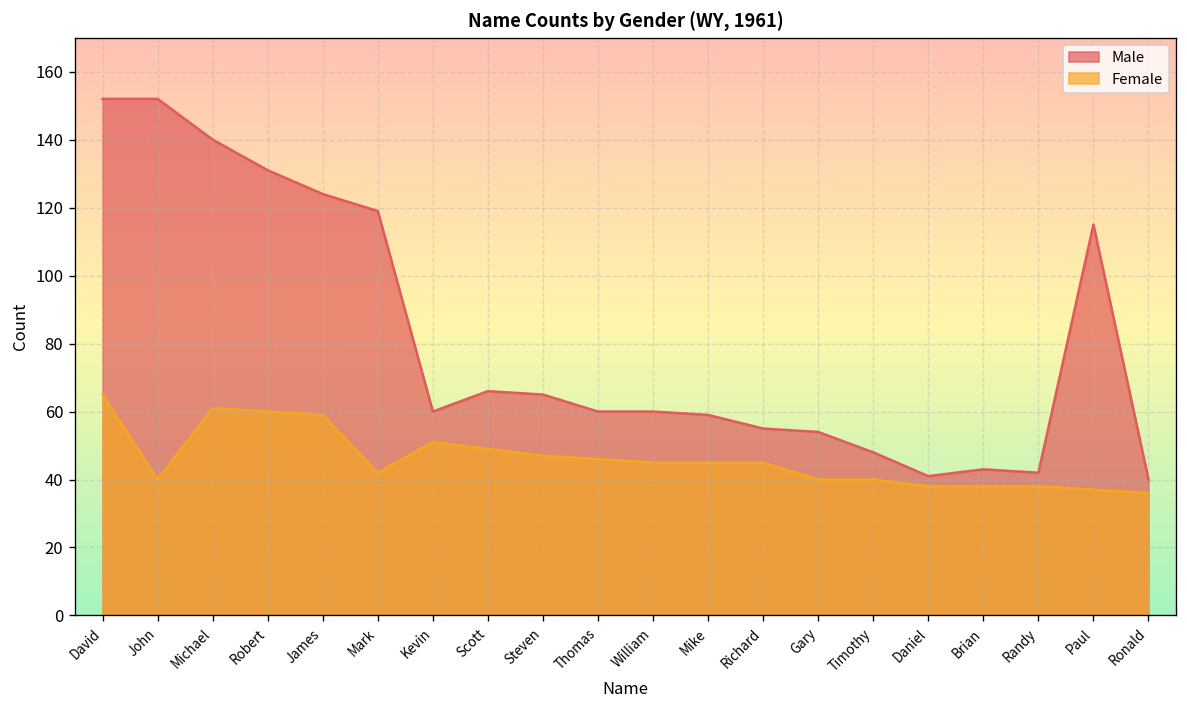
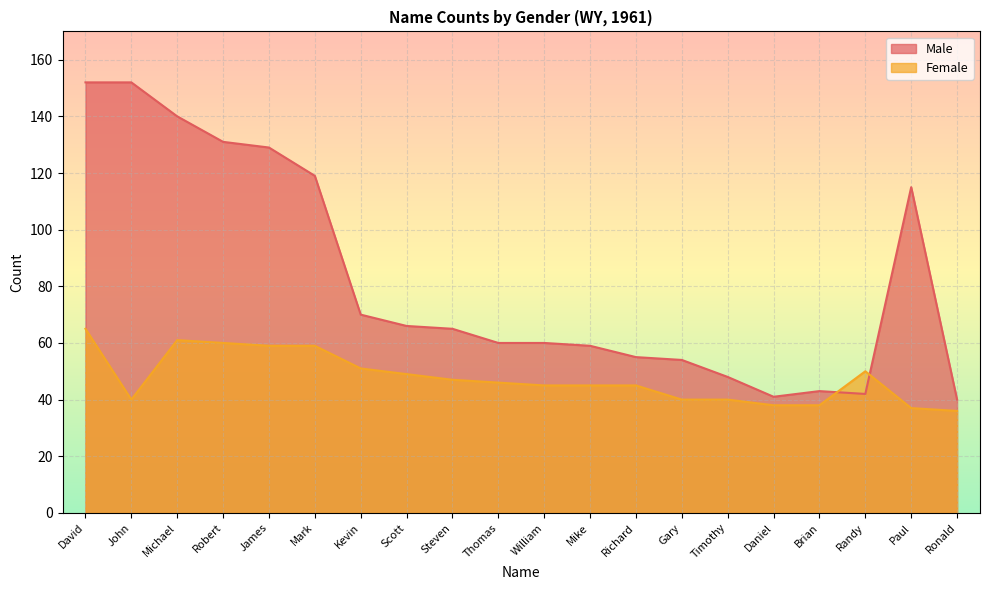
  {
    "Male": {
      "David": 152,
      "John": 152,
      "Michael": 140,
      "Robert": 131,
-     "James": 124,
+     "James": 129,
      "Mark": 119,
-     "Kevin": 60,
+     "Kevin": 70,
      "Scott": 66,
      "Steven": 65,
      "Thomas": 60,
      "William": 60,
      "Mike": 59,
      "Richard": 55,
      "Gary": 54,
      "Timothy": 48,
      "Daniel": 41,
      "Brian": 43,
      "Randy": 42,
      "Paul": 115,
      "Ronald": 40
    },
    "Female": {
      "David": 65,
      "John": 40,
      "Michael": 61,
      "Robert": 60,
      "James": 59,
-     "Mark": 42,
+     "Mark": 59,
      "Kevin": 51,
      "Scott": 49,
      "Steven": 47,
      "Thomas": 46,
      "William": 45,
      "Mike": 45,
      "Richard": 45,
      "Gary": 40,
      "Timothy": 40,
      "Daniel": 38,
      "Brian": 38,
-     "Randy": 38,
+     "Randy": 50,
      "Paul": 37,
      "Ronald": 36
    }
  }
